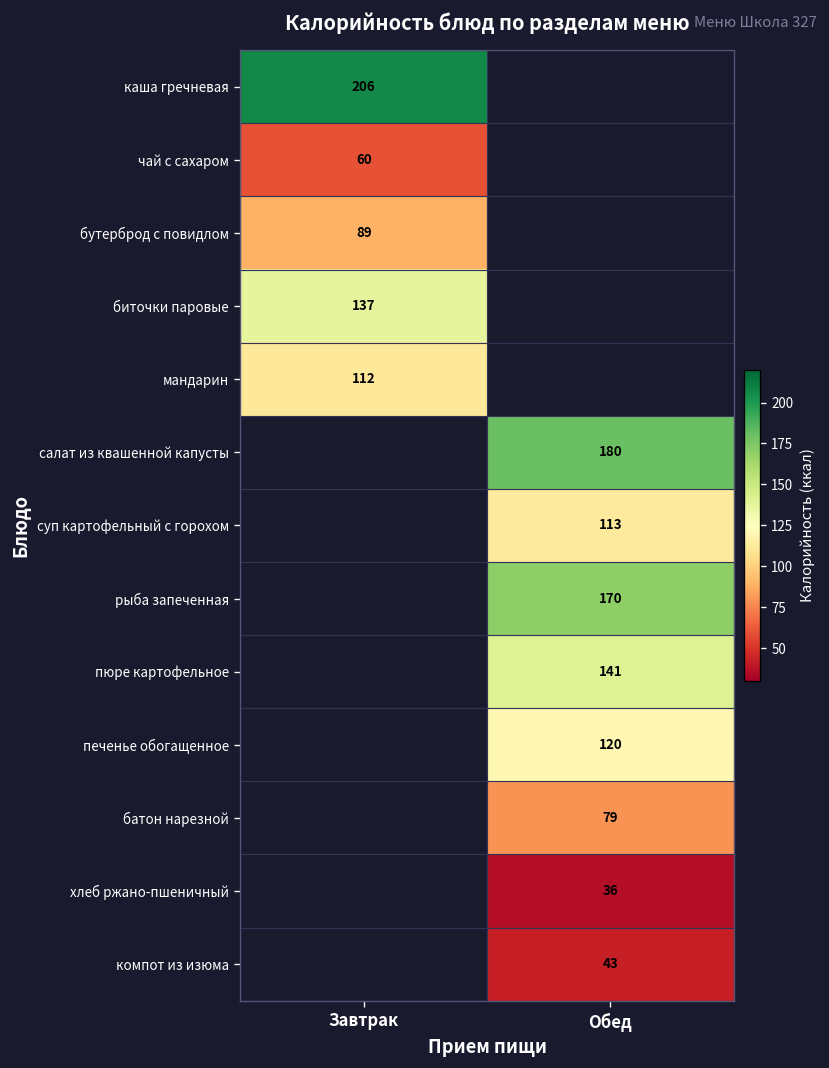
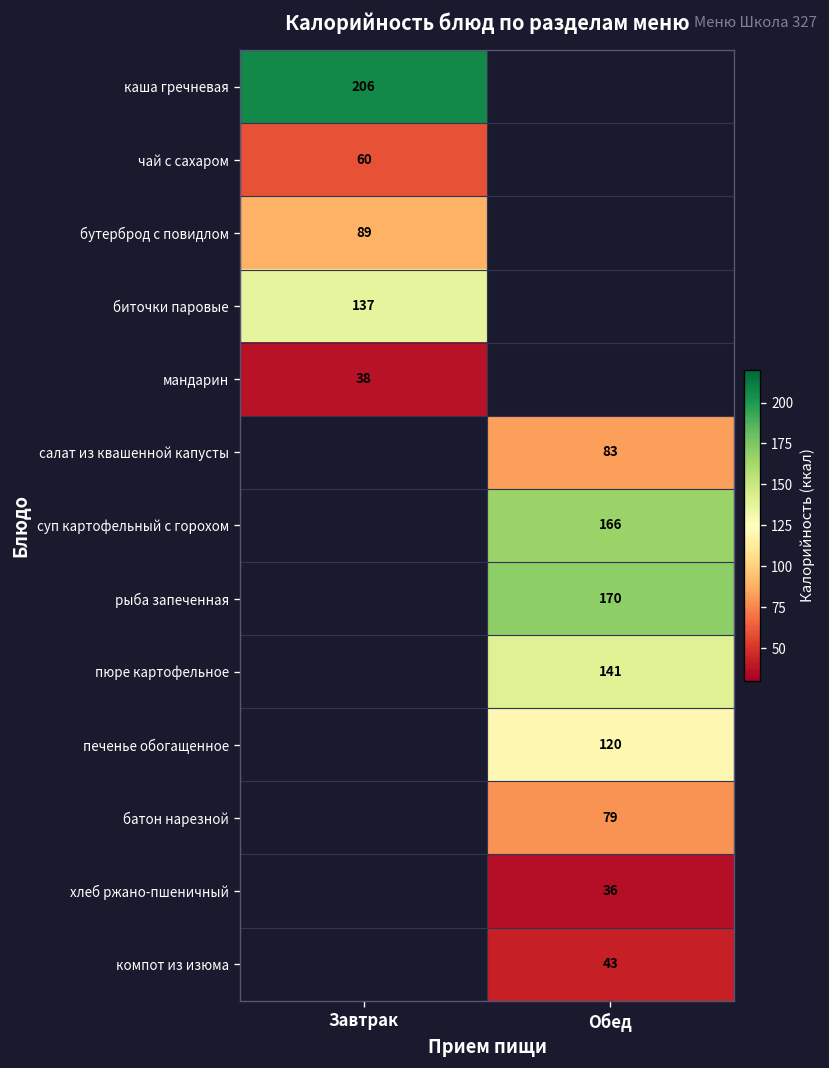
  {
    "каша гречневая": {
      "Завтрак": 206
    },
    "чай с сахаром": {
      "Завтрак": 60
    },
    "бутерброд с повидлом": {
      "Завтрак": 89
    },
    "биточки паровые": {
      "Завтрак": 137
    },
    "мандарин": {
-     "Завтрак": 112
+     "Завтрак": 38
    },
    "салат из квашенной капусты": {
-     "Обед": 180
+     "Обед": 83
    },
    "суп картофельный с горохом": {
-     "Обед": 113
+     "Обед": 166
    },
    "рыба запеченная": {
      "Обед": 170
    },
    "пюре картофельное": {
      "Обед": 141
    },
    "печенье обогащенное": {
      "Обед": 120
    },
    "батон нарезной": {
      "Обед": 79
    },
    "хлеб ржано-пшеничный": {
      "Обед": 36
    },
    "компот из изюма": {
      "Обед": 43
    }
  }
